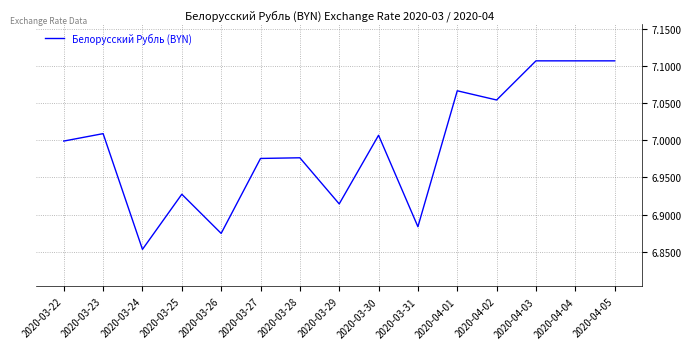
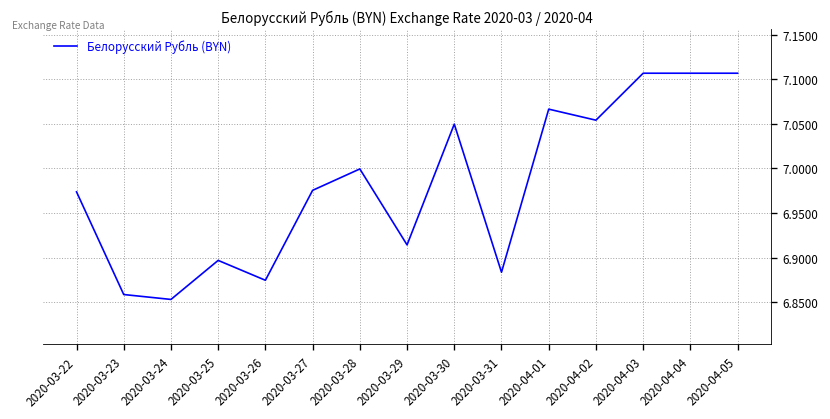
  {
-   "2020-03-22": 7.00,
-   "2020-03-23": 7.01,
+   "2020-03-22": 6.97,
+   "2020-03-23": 6.86,
    "2020-03-24": 6.85,
-   "2020-03-25": 6.93,
+   "2020-03-25": 6.90,
    "2020-03-26": 6.87,
    "2020-03-27": 6.98,
-   "2020-03-28": 6.98,
+   "2020-03-28": 7.00,
    "2020-03-29": 6.91,
-   "2020-03-30": 7.01,
+   "2020-03-30": 7.05,
    "2020-03-31": 6.88,
    "2020-04-01": 7.07,
    "2020-04-02": 7.05,
    "2020-04-03": 7.11,
    "2020-04-04": 7.11,
    "2020-04-05": 7.11
  }
